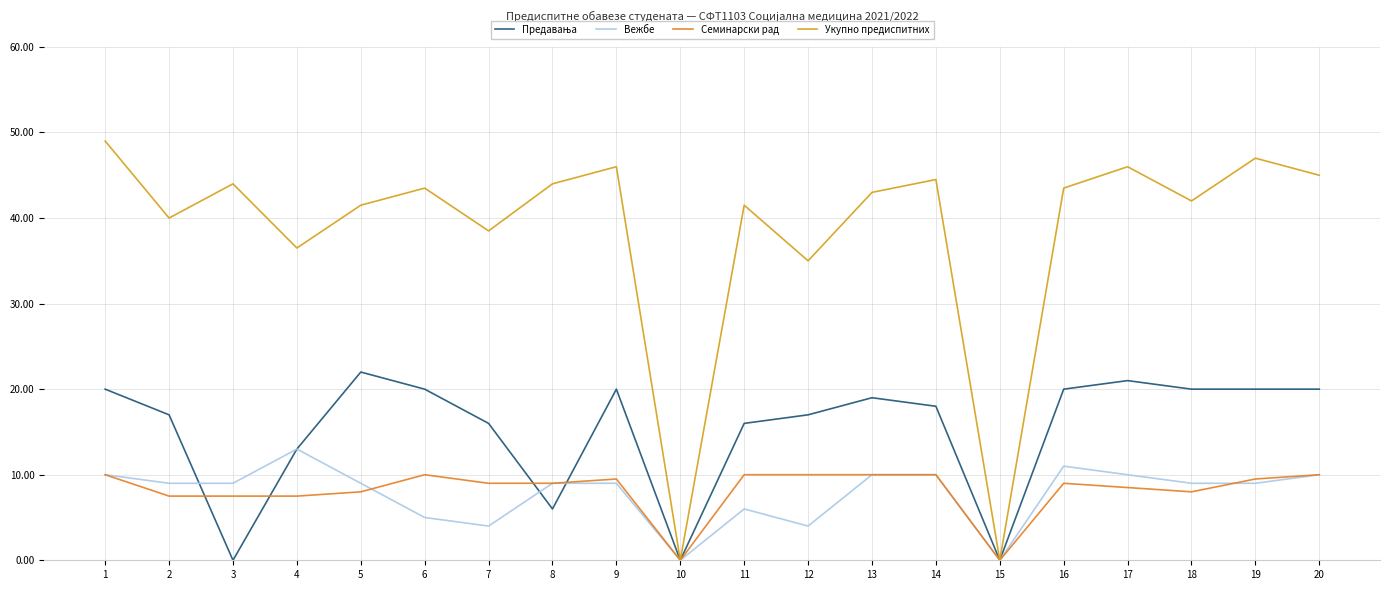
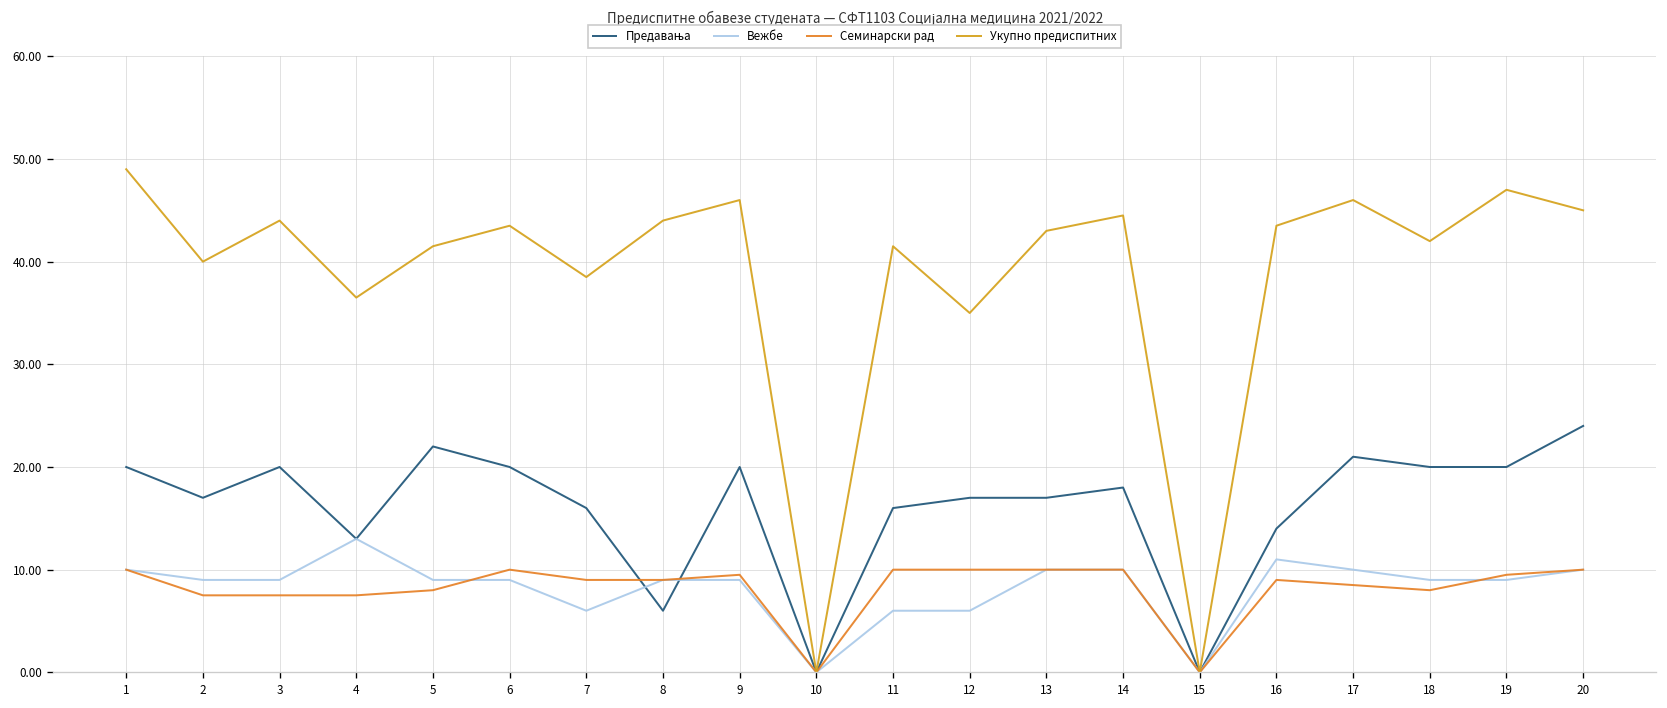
  {
    "Предавања": {
      "1": 20,
      "2": 17,
-     "3": 0,
+     "3": 20,
      "5": 22,
      "6": 20,
      "7": 16,
      "8": 6,
      "9": 20,
      "11": 16,
      "12": 17,
-     "13": 19,
+     "13": 17,
      "14": 18,
-     "16": 20,
+     "16": 14,
      "17": 21,
      "18": 20,
      "19": 20,
-     "20": 20
+     "20": 24
    },
    "Вежбе": {
      "2": 9,
      "3": 9,
      "5": 9,
-     "6": 5,
-     "7": 4,
+     "6": 9,
+     "7": 6,
      "9": 9,
      "11": 6,
-     "12": 4,
+     "12": 6,
      "16": 11,
      "17": 10,
      "18": 9,
      "19": 9
    }
  }
